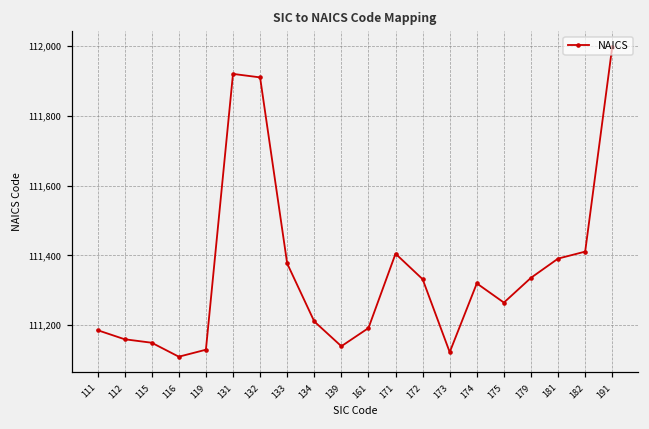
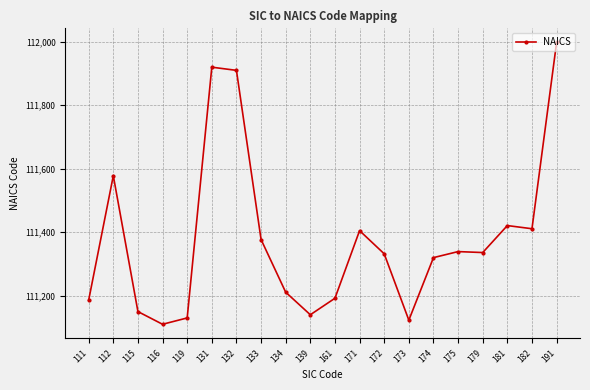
  {
    "111": "111,190",
-   "112": "111,160",
+   "112": "111,580",
    "115": "111,150",
    "116": "111,110",
    "119": "111,130",
    "131": "111,920",
    "132": "111,910",
    "133": "111,380",
    "134": "111,210",
    "139": "111,140",
    "161": "111,190",
    "171": "111,410",
    "172": "111,330",
    "173": "111,120",
    "174": "111,320",
-   "175": "111,270",
+   "175": "111,340",
    "179": "111,340",
-   "181": "111,390",
+   "181": "111,420",
    "182": "111,410"
  }
